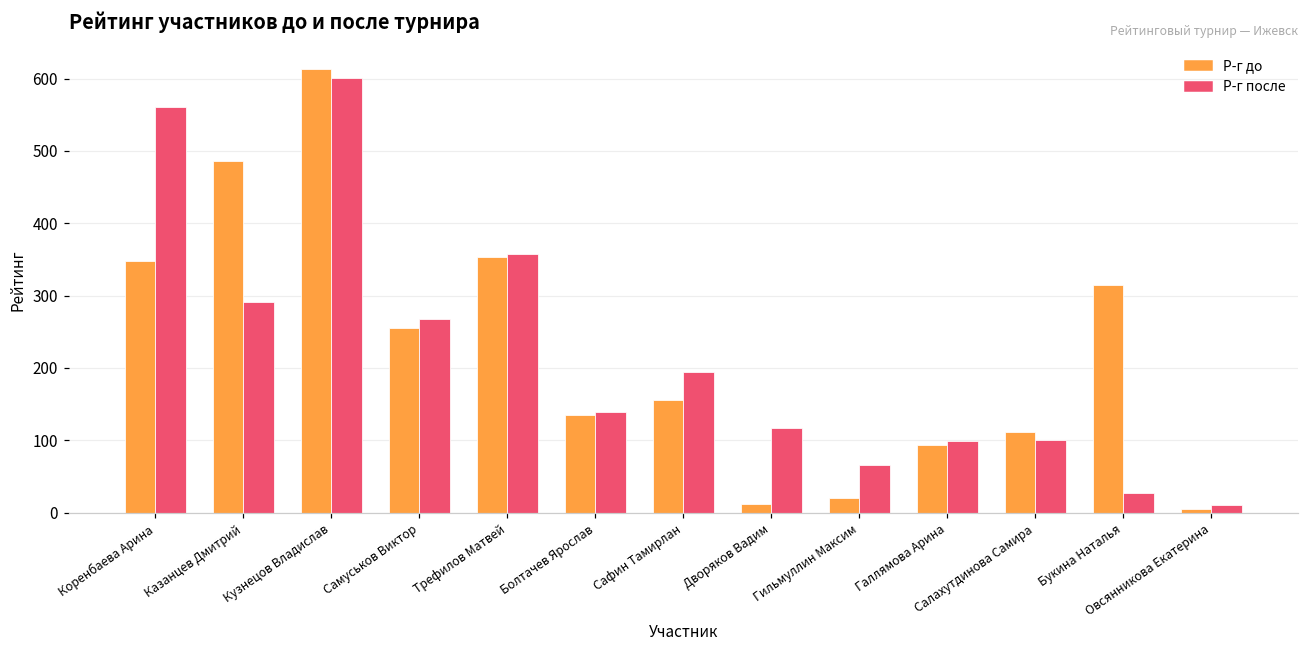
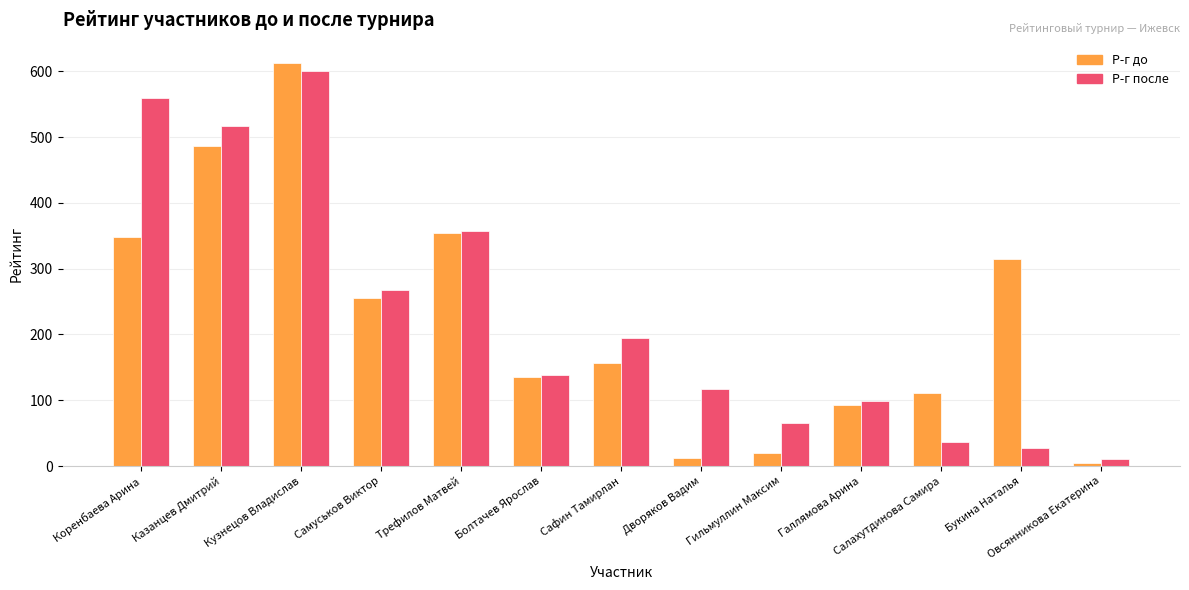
  {
    "Р-г до": {
      "Коренбаева Арина": 350,
      "Казанцев Дмитрий": 490,
      "Кузнецов Владислав": 610,
      "Самуськов Виктор": 260,
      "Трефилов Матвей": 350,
      "Болтачев Ярослав": 140,
      "Сафин Тамирлан": 160,
      "Дворяков Вадим": 10,
      "Гильмуллин Максим": 20,
      "Галлямова Арина": 90,
      "Салахутдинова Самира": 110,
      "Букина Наталья": 310,
      "Овсянникова Екатерина": 10
    },
    "Р-г после": {
      "Коренбаева Арина": 560,
-     "Казанцев Дмитрий": 290,
+     "Казанцев Дмитрий": 520,
      "Кузнецов Владислав": 600,
      "Самуськов Виктор": 270,
      "Трефилов Матвей": 360,
      "Болтачев Ярослав": 140,
      "Сафин Тамирлан": 200,
      "Дворяков Вадим": 120,
      "Гильмуллин Максим": 70,
      "Галлямова Арина": 100,
-     "Салахутдинова Самира": 100,
+     "Салахутдинова Самира": 40,
      "Букина Наталья": 30,
      "Овсянникова Екатерина": 10
    }
  }
